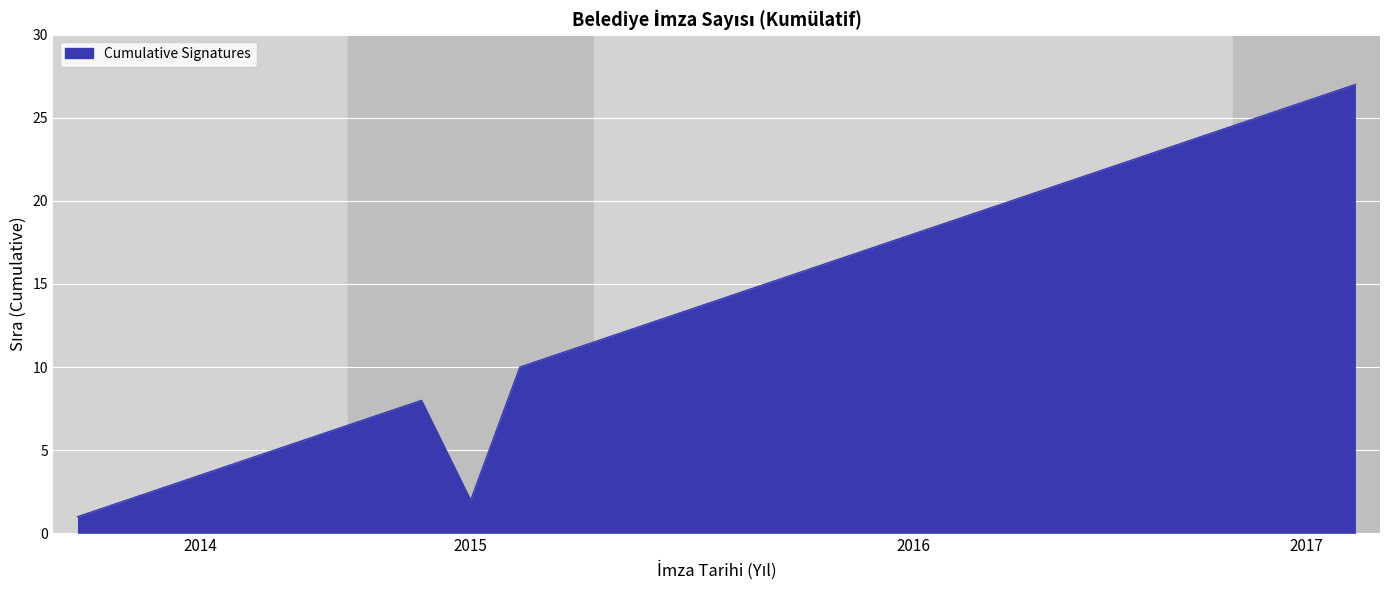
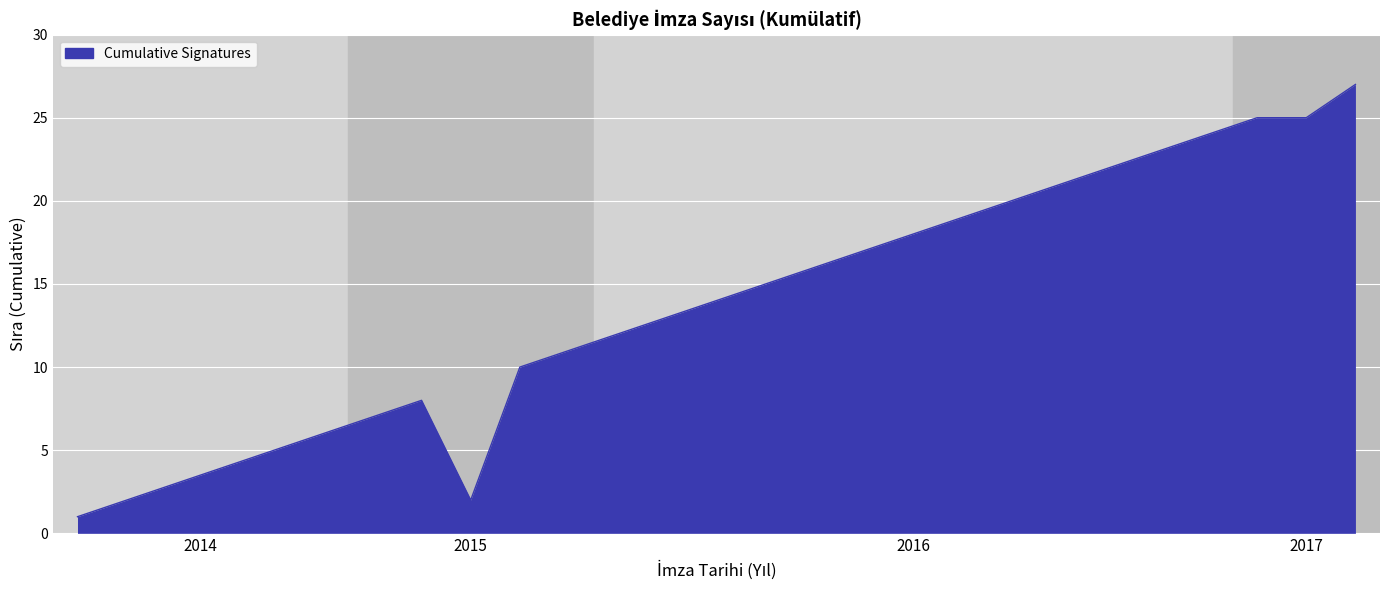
  {
    "2015": 2,
    "2016": 18,
-   "2017": 26
+   "2017": 25
  }
